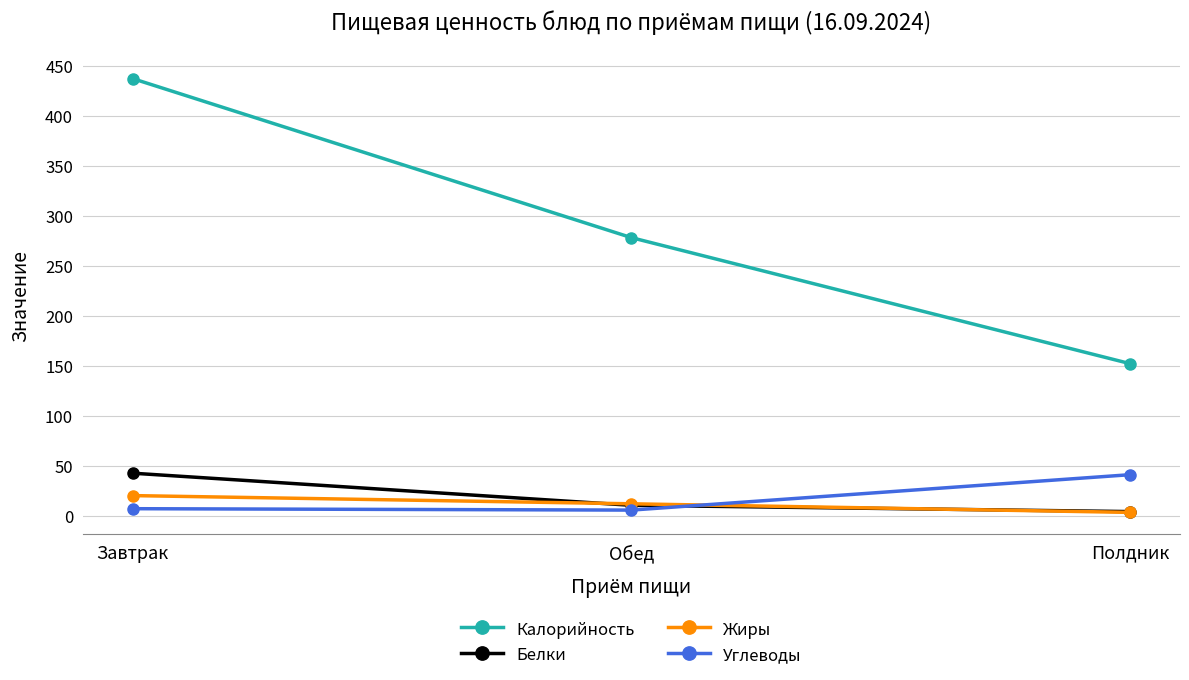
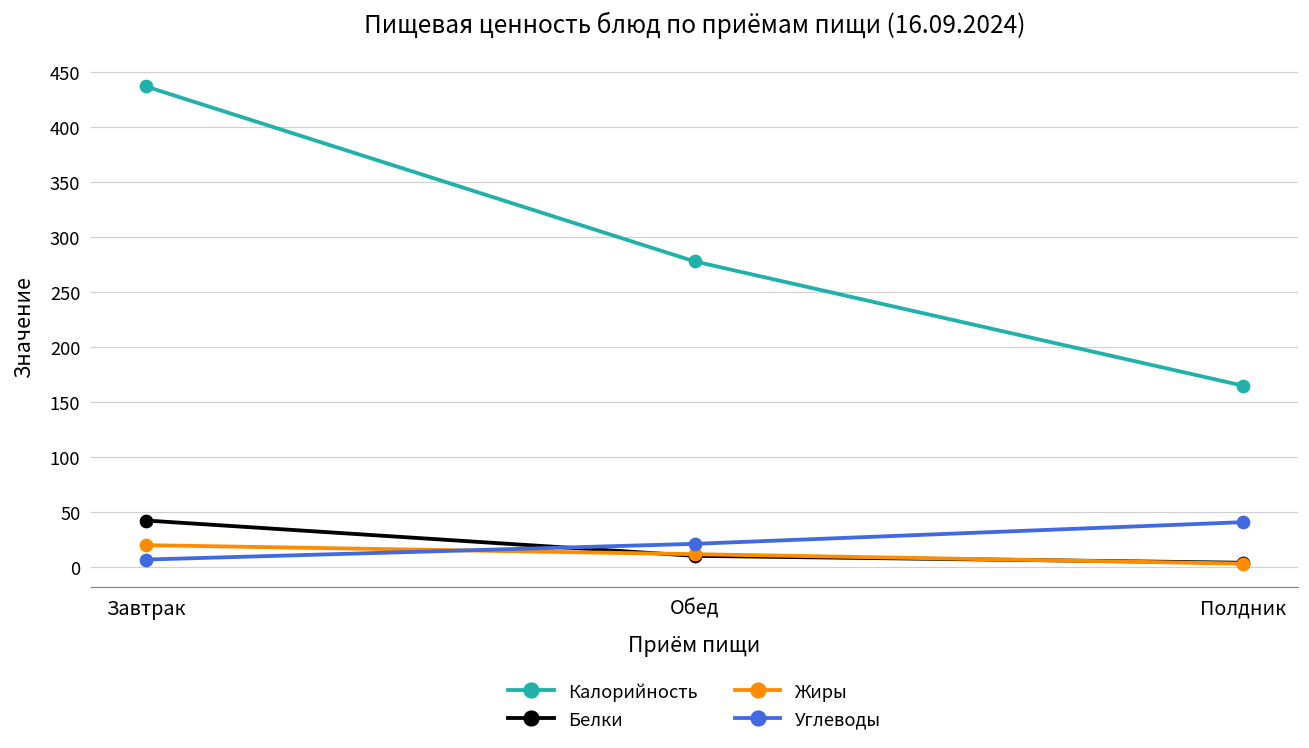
  {
    "Калорийность": {
      "Завтрак": 437,
      "Обед": 278,
-     "Полдник": 152
+     "Полдник": 165
    },
    "Белки": {
      "Завтрак": 43
    },
    "Жиры": {
      "Завтрак": 20
    },
    "Углеводы": {
      "Завтрак": 7,
-     "Обед": 6,
+     "Обед": 21,
      "Полдник": 41
    }
  }
